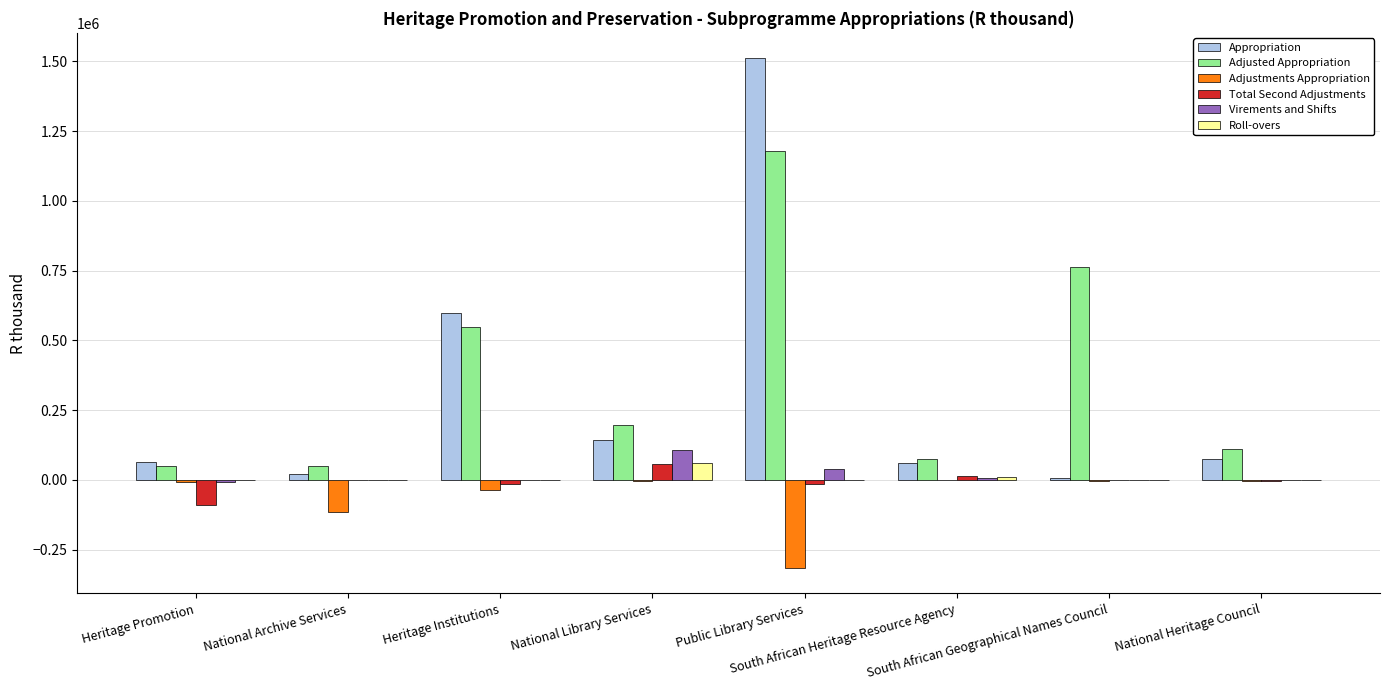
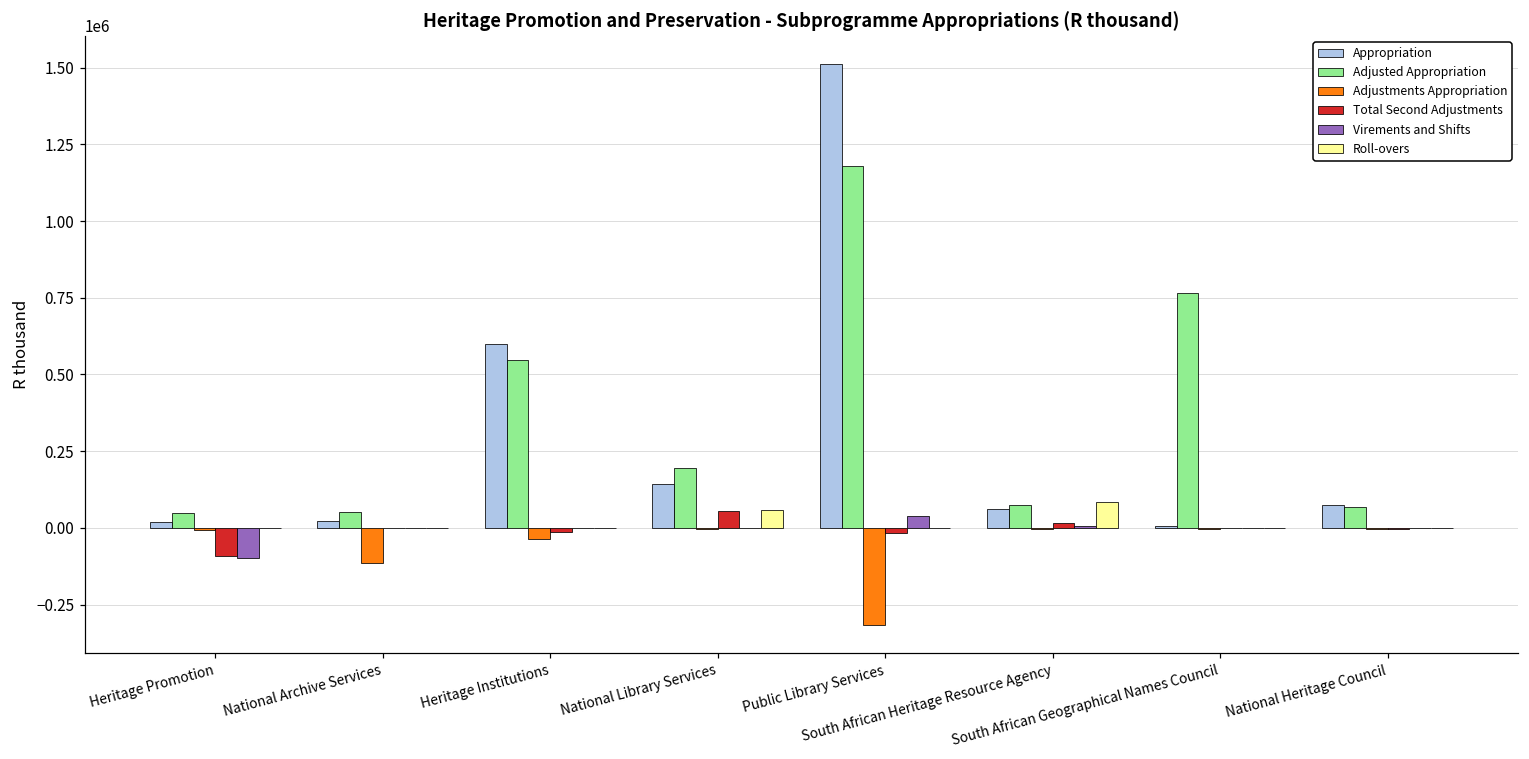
  {
    "Appropriation": {
-     "Heritage Promotion": 70000,
+     "Heritage Promotion": 20000,
      "National Archive Services": 20000,
      "Heritage Institutions": 600000,
      "National Library Services": 140000,
      "Public Library Services": 1510000,
      "South African Heritage Resource Agency": 60000,
      "National Heritage Council": 70000
    },
    "Adjusted Appropriation": {
      "Heritage Promotion": 50000,
      "National Archive Services": 50000,
      "Heritage Institutions": 550000,
      "National Library Services": 200000,
      "Public Library Services": 1180000,
      "South African Heritage Resource Agency": 70000,
      "South African Geographical Names Council": 760000,
-     "National Heritage Council": 110000
+     "National Heritage Council": 70000
    },
    "Adjustments Appropriation": {
      "National Archive Services": -120000,
      "Heritage Institutions": -40000,
      "Public Library Services": -320000
    },
    "Total Second Adjustments": {
      "Heritage Promotion": -90000,
      "Heritage Institutions": -10000,
      "National Library Services": 60000,
      "Public Library Services": -20000,
      "South African Heritage Resource Agency": 10000,
      "South African Geographical Names Council": 0
    },
    "Virements and Shifts": {
-     "Heritage Promotion": -10000,
+     "Heritage Promotion": -100000,
      "National Archive Services": 0,
      "Heritage Institutions": 0,
-     "National Library Services": 110000,
+     "National Library Services": 0,
      "Public Library Services": 40000,
      "South African Geographical Names Council": 0,
      "National Heritage Council": 0
    },
    "Roll-overs": {
      "Heritage Promotion": 0,
      "National Archive Services": 0,
      "Heritage Institutions": 0,
      "National Library Services": 60000,
      "Public Library Services": 0,
-     "South African Heritage Resource Agency": 10000,
+     "South African Heritage Resource Agency": 80000,
      "South African Geographical Names Council": 0,
      "National Heritage Council": 0
    }
  }
